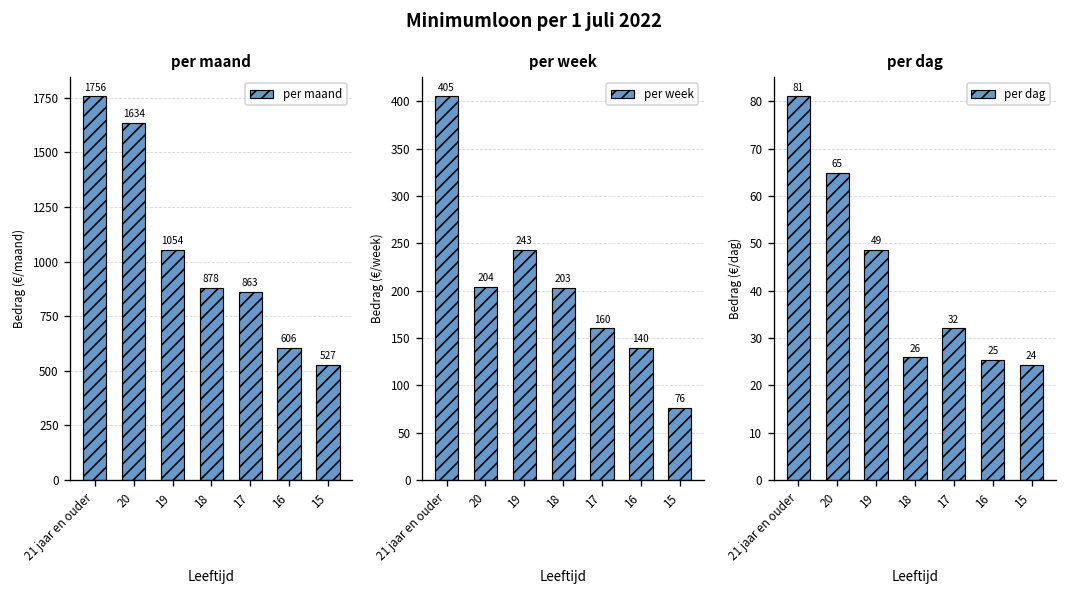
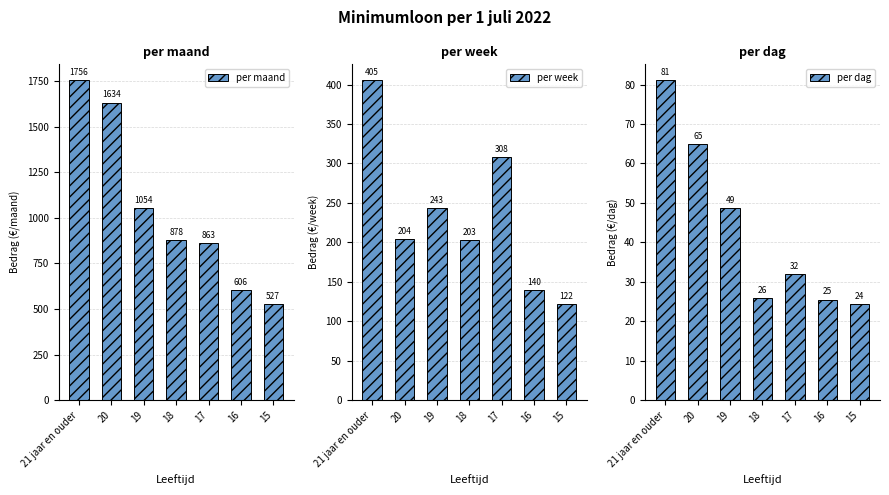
  {
    "per maand": {
      "21 jaar en ouder": 1756,
      "20": 1634,
      "19": 1054,
      "18": 878,
      "17": 863,
      "16": 606,
      "15": 527
    },
    "per week": {
      "21 jaar en ouder": 405,
      "20": 204,
      "19": 243,
      "18": 203,
-     "17": 160,
+     "17": 308,
      "16": 140,
-     "15": 76
+     "15": 122
    },
    "per dag": {
      "21 jaar en ouder": 81,
      "20": 65,
      "19": 49,
      "18": 26,
      "17": 32,
      "16": 25,
      "15": 24
    }
  }
